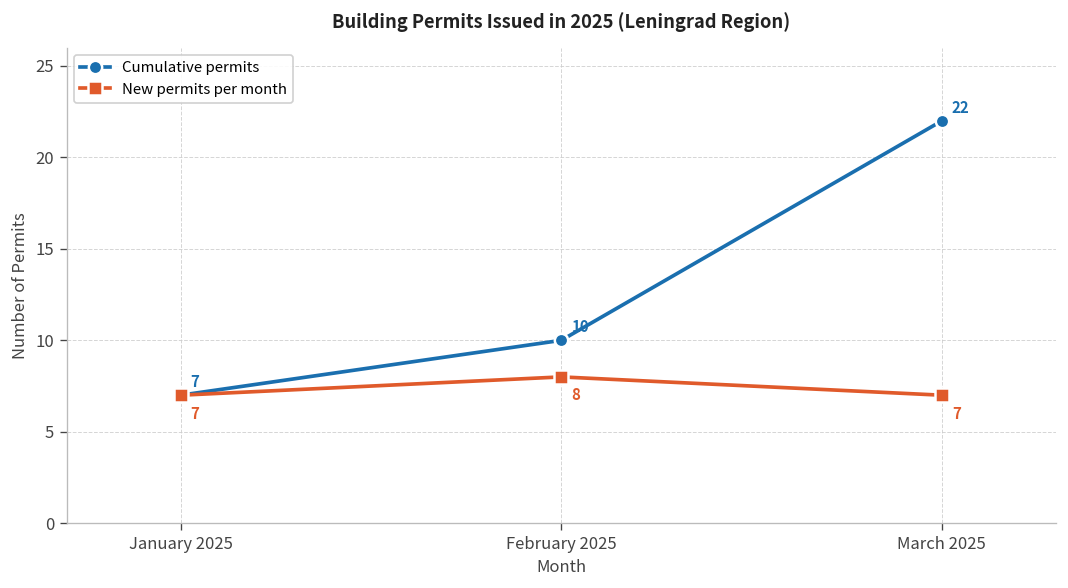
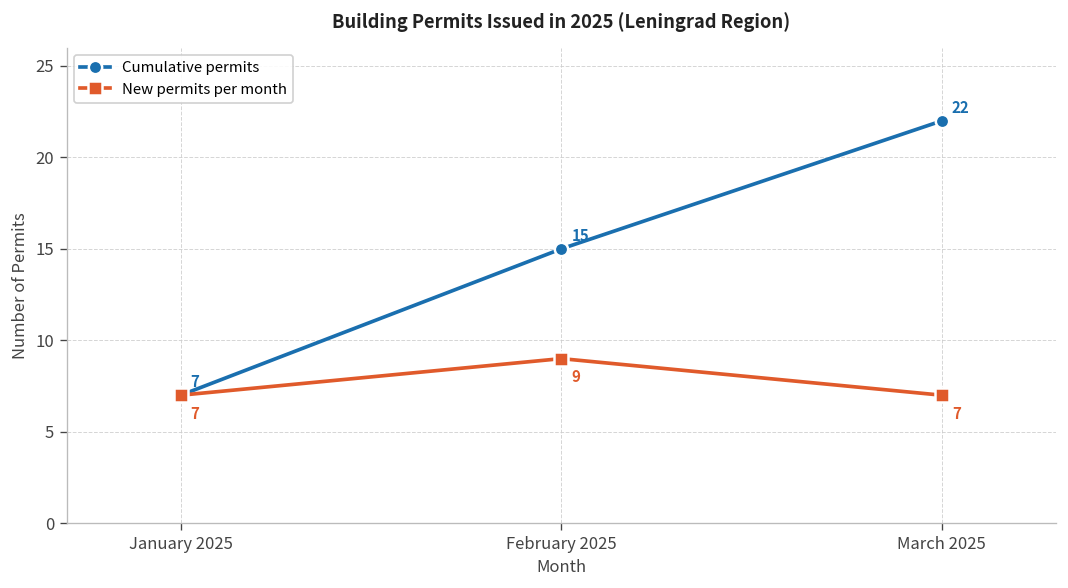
  {
    "Cumulative permits": {
-     "February 2025": 10,
+     "February 2025": 15,
      "March 2025": 22
    },
    "New permits per month": {
-     "February 2025": 8,
+     "February 2025": 9,
      "March 2025": 7
    }
  }
